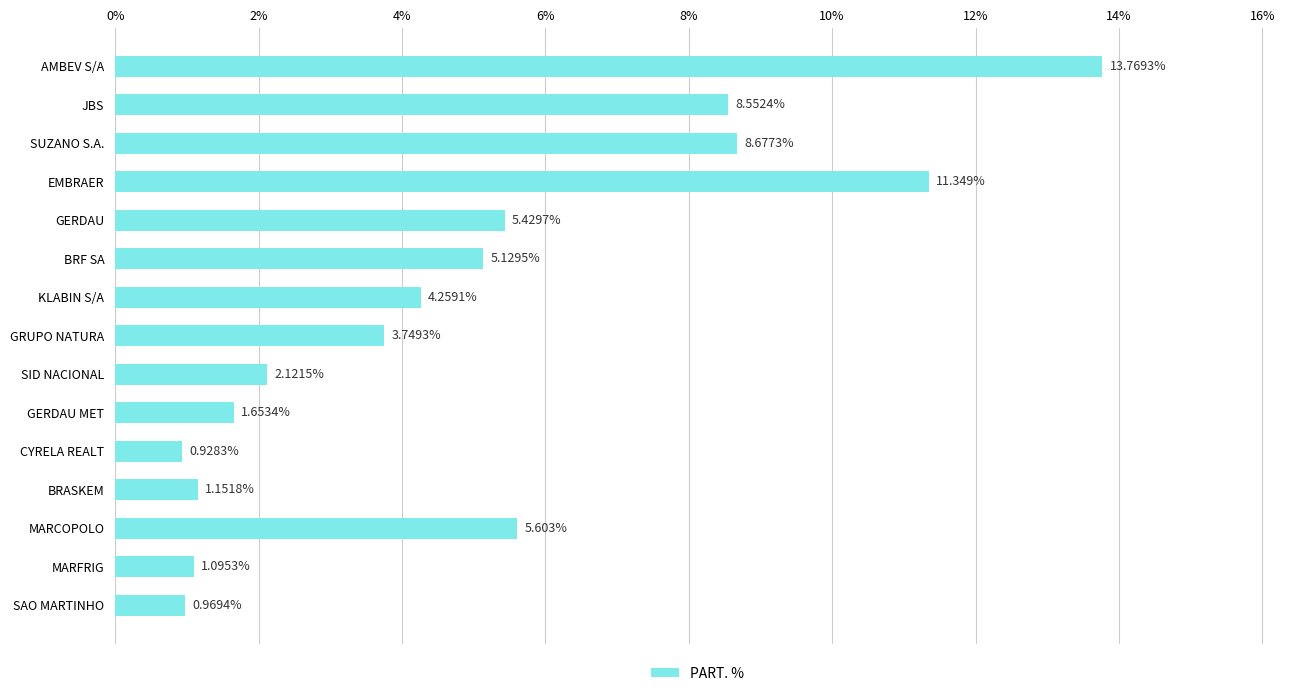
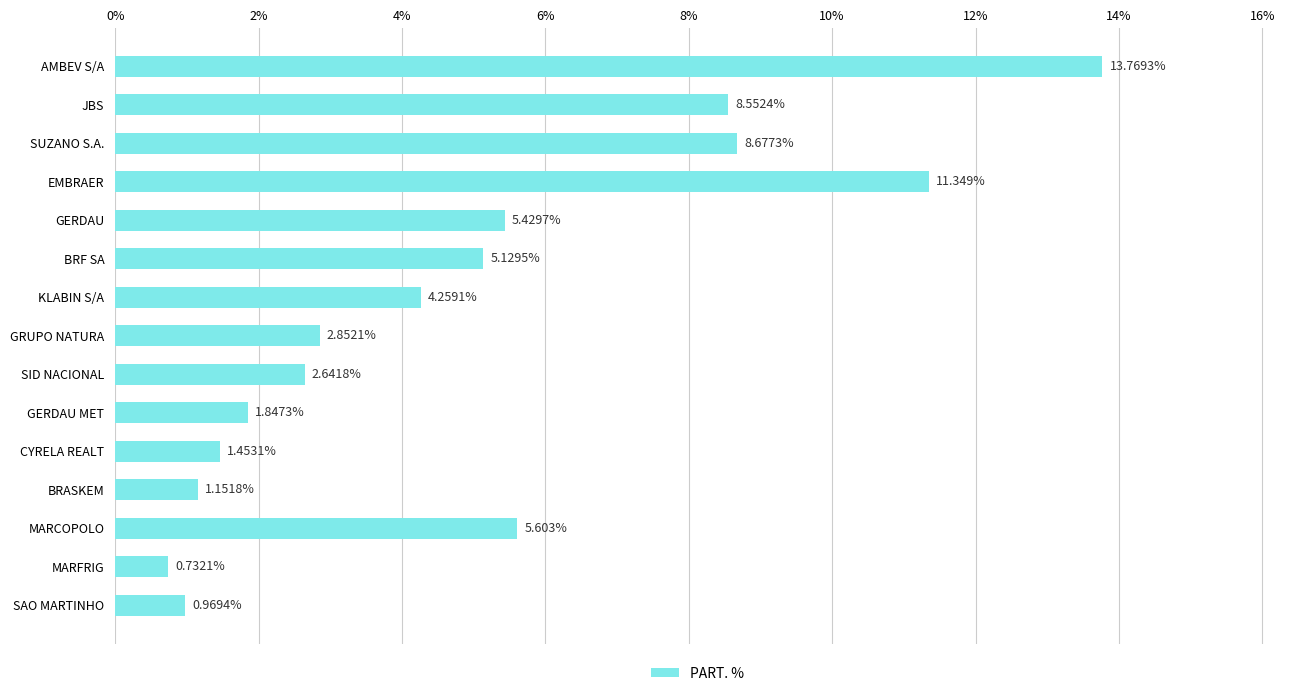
  {
    "AMBEV S/A": "13.7693%",
    "JBS": "8.5524%",
    "SUZANO S.A.": "8.6773%",
    "EMBRAER": "11.349%",
    "GERDAU": "5.4297%",
    "BRF SA": "5.1295%",
    "KLABIN S/A": "4.2591%",
-   "GRUPO NATURA": "3.7493%",
-   "SID NACIONAL": "2.1215%",
-   "GERDAU MET": "1.6534%",
-   "CYRELA REALT": "0.9283%",
+   "GRUPO NATURA": "2.8521%",
+   "SID NACIONAL": "2.6418%",
+   "GERDAU MET": "1.8473%",
+   "CYRELA REALT": "1.4531%",
    "BRASKEM": "1.1518%",
    "MARCOPOLO": "5.603%",
-   "MARFRIG": "1.0953%",
+   "MARFRIG": "0.7321%",
    "SAO MARTINHO": "0.9694%"
  }
